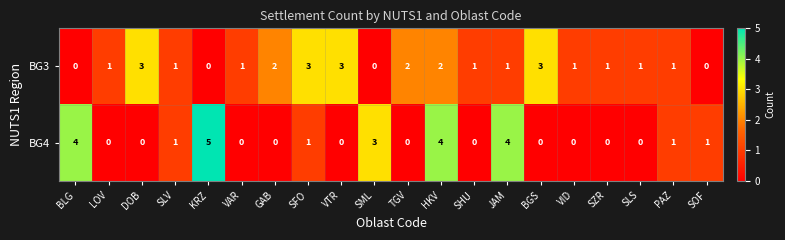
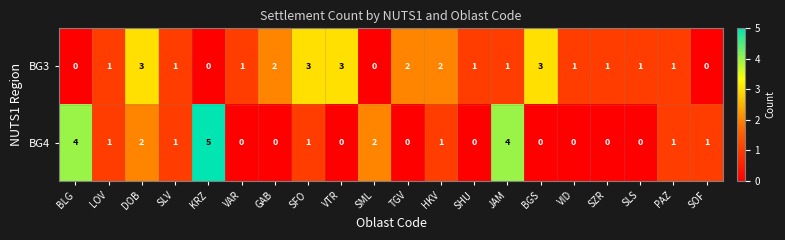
  {
    "BG3": {
      "BLG": 0,
      "LOV": 1,
      "DOB": 3,
      "SLV": 1,
      "KRZ": 0,
      "VAR": 1,
      "GAB": 2,
      "SFO": 3,
      "VTR": 3,
      "SML": 0,
      "TGV": 2,
      "HKV": 2,
      "SHU": 1,
      "JAM": 1,
      "BGS": 3,
      "VID": 1,
      "SZR": 1,
      "SLS": 1,
      "PAZ": 1,
      "SOF": 0
    },
    "BG4": {
      "BLG": 4,
-     "LOV": 0,
-     "DOB": 0,
+     "LOV": 1,
+     "DOB": 2,
      "SLV": 1,
      "KRZ": 5,
      "VAR": 0,
      "GAB": 0,
      "SFO": 1,
      "VTR": 0,
-     "SML": 3,
+     "SML": 2,
      "TGV": 0,
-     "HKV": 4,
+     "HKV": 1,
      "SHU": 0,
      "JAM": 4,
      "BGS": 0,
      "VID": 0,
      "SZR": 0,
      "SLS": 0,
      "PAZ": 1,
      "SOF": 1
    }
  }
